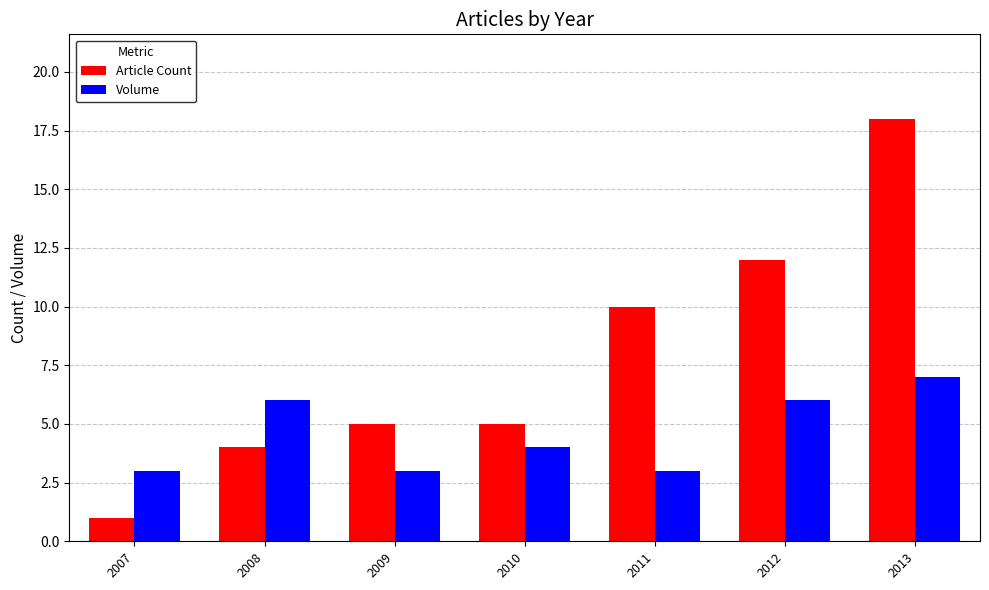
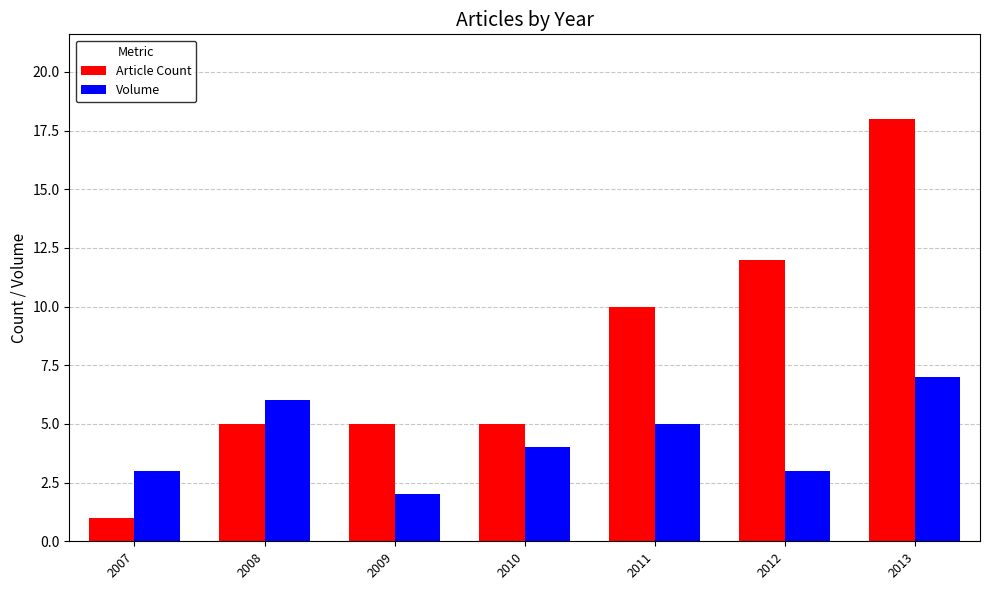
  {
    "Article Count": {
      "2007": 1,
-     "2008": 4,
+     "2008": 5,
      "2009": 5,
      "2010": 5,
      "2011": 10,
      "2012": 12,
      "2013": 18
    },
    "Volume": {
      "2007": 3,
      "2008": 6,
-     "2009": 3,
+     "2009": 2,
      "2010": 4,
-     "2011": 3,
-     "2012": 6,
+     "2011": 5,
+     "2012": 3,
      "2013": 7
    }
  }
